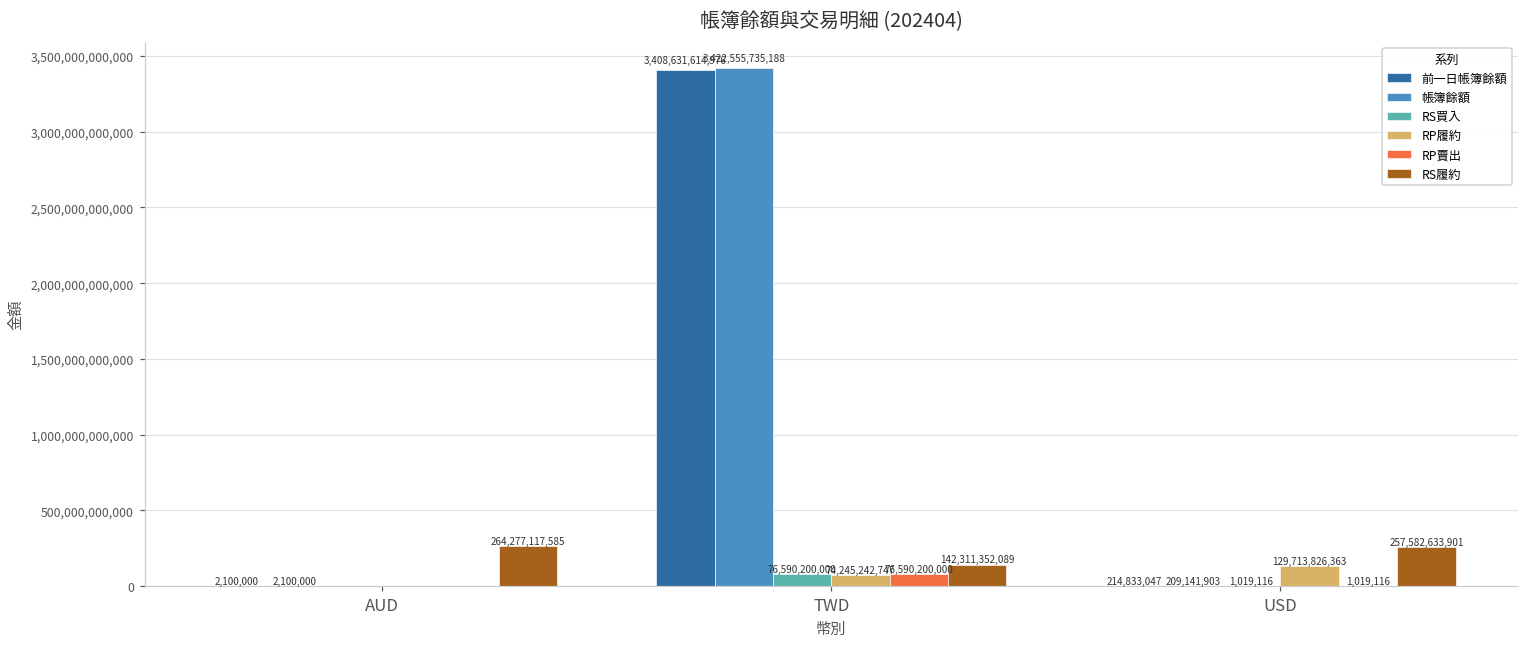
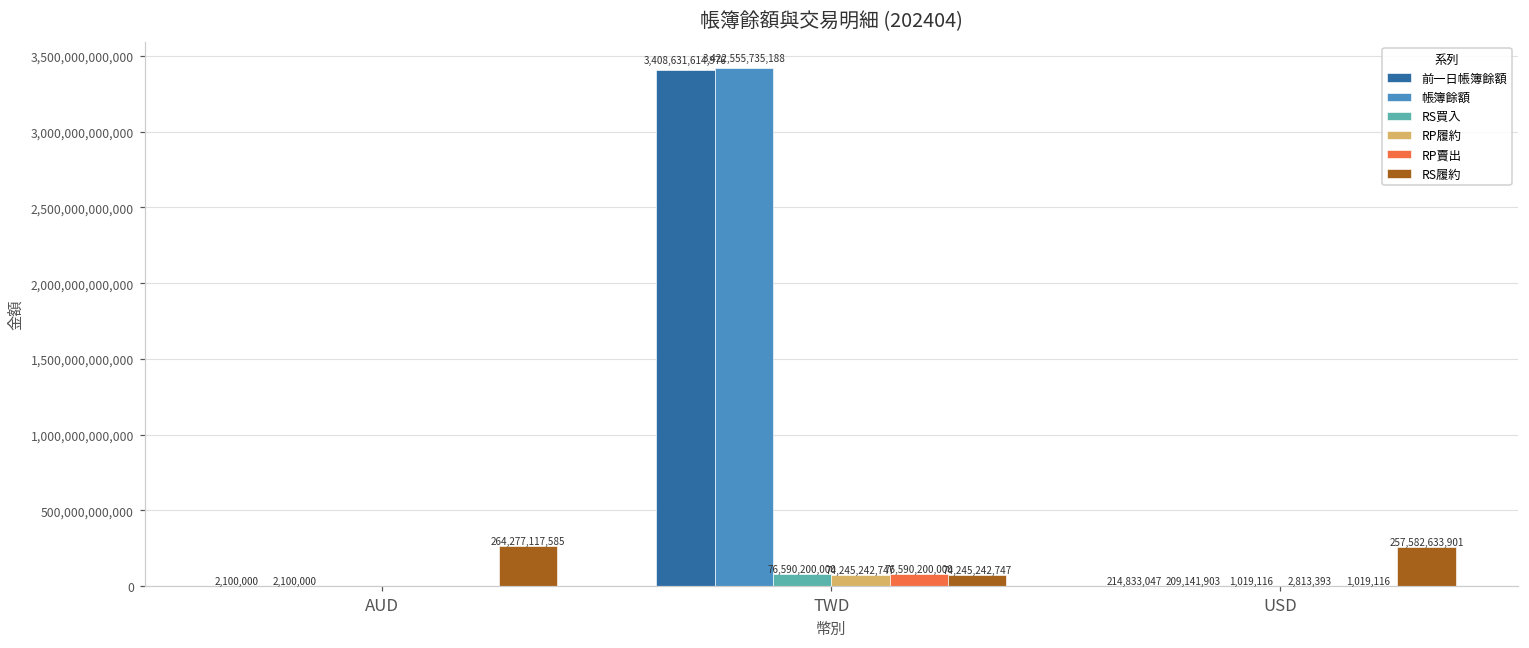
  {
    "RP履約": {
-     "USD": "129,713,826,363"
+     "USD": "2,813,393"
    },
    "RP賣出": {
      "USD": "1,019,116"
    },
    "RS履約": {
      "AUD": "264,277,117,585",
-     "TWD": "142,311,352,089",
+     "TWD": "74,245,242,747",
      "USD": "257,582,633,901"
    }
  }
